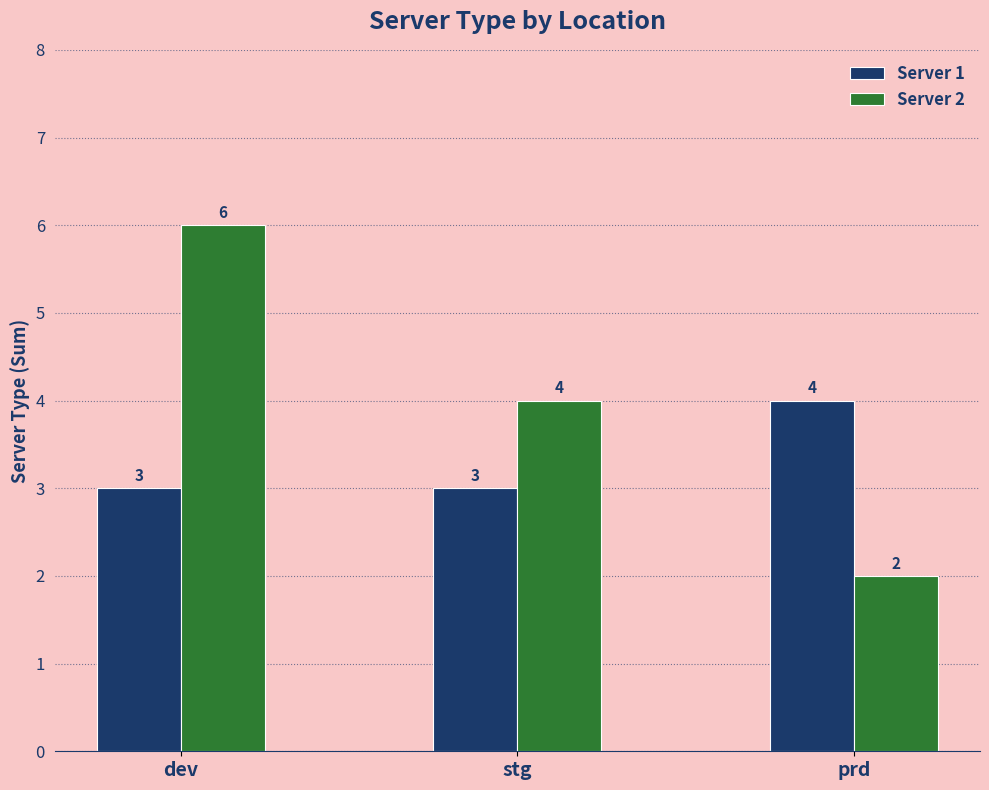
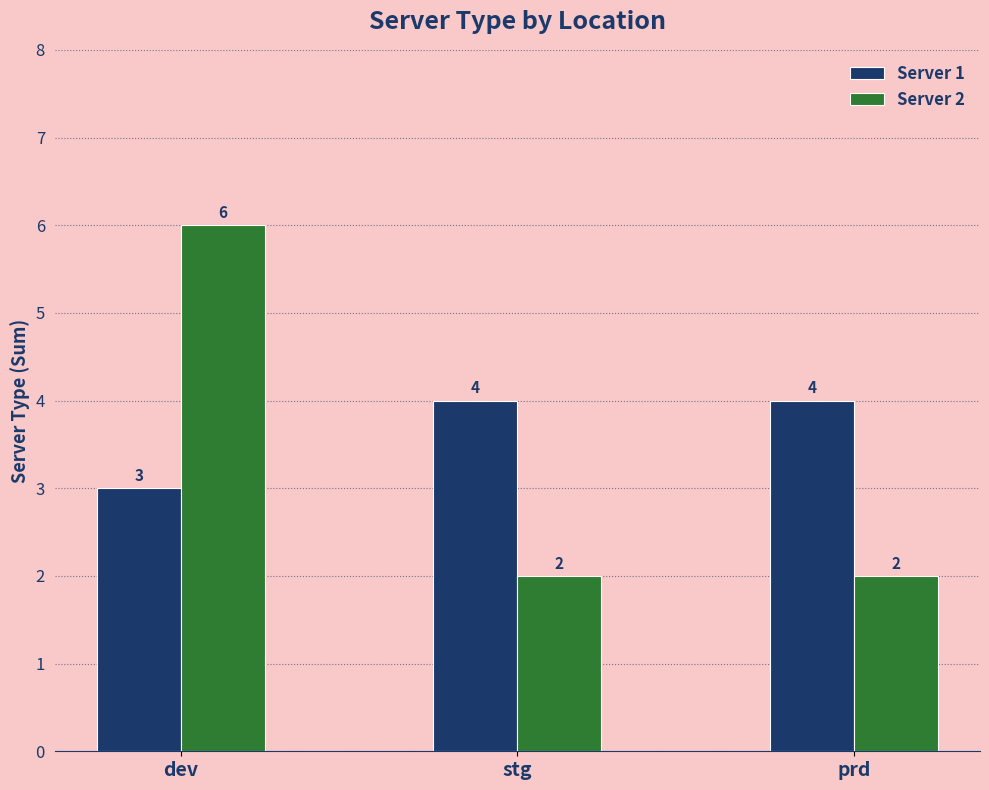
  {
    "Server 1": {
      "dev": 3,
-     "stg": 3,
+     "stg": 4,
      "prd": 4
    },
    "Server 2": {
      "dev": 6,
-     "stg": 4,
+     "stg": 2,
      "prd": 2
    }
  }
